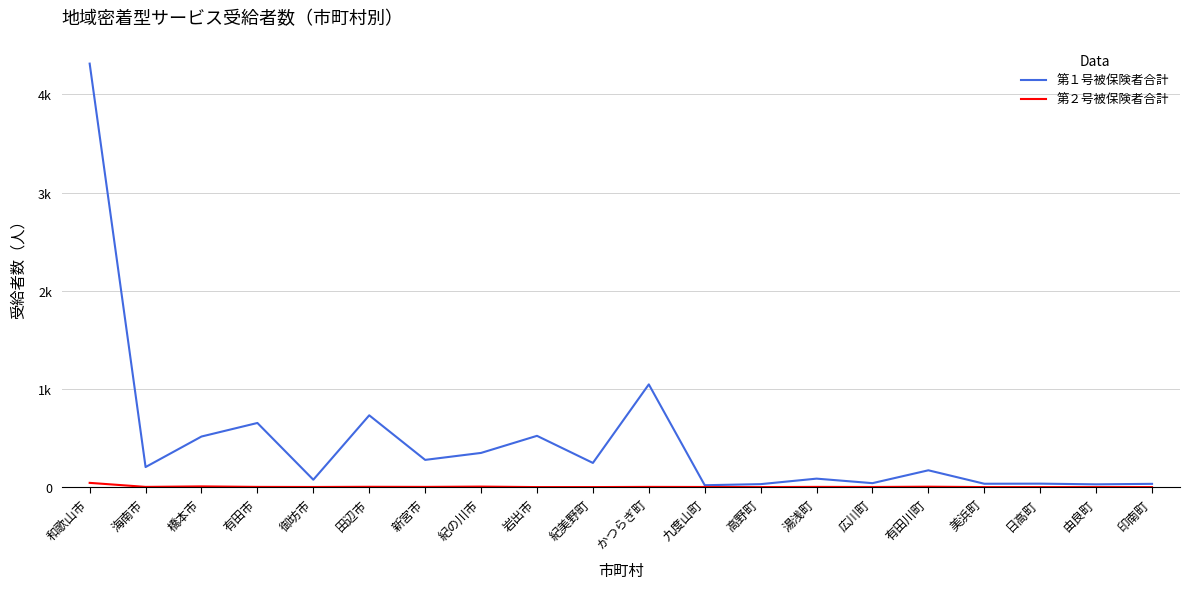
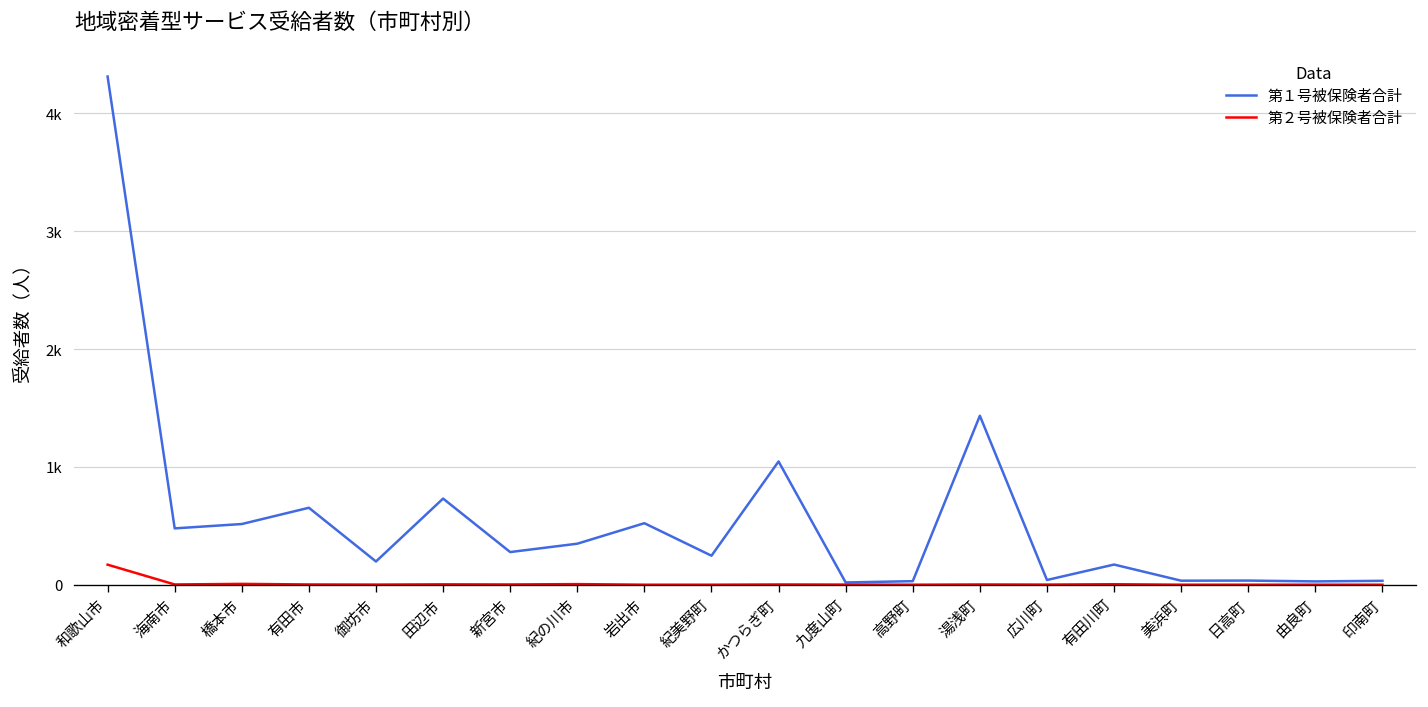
  {
    "第１号被保険者合計": {
      "和歌山市": 4300,
-     "海南市": 200,
+     "海南市": 500,
      "橋本市": 500,
      "有田市": 700,
-     "御坊市": 100,
+     "御坊市": 200,
      "田辺市": 700,
      "新宮市": 300,
      "紀の川市": 300,
      "岩出市": 500,
      "紀美野町": 200,
      "かつらぎ町": 1000,
      "高野町": 0,
-     "湯浅町": 100,
+     "湯浅町": 1400,
      "広川町": 0,
      "有田川町": 200,
      "美浜町": 0,
      "日高町": 0,
      "由良町": 0,
      "印南町": 0
    },
    "第２号被保険者合計": {
-     "和歌山市": 0,
+     "和歌山市": 200,
      "海南市": 0,
      "橋本市": 0,
      "有田市": 0,
      "御坊市": 0,
      "田辺市": 0,
      "新宮市": 0,
      "紀の川市": 0,
      "岩出市": 0,
      "紀美野町": 0,
      "かつらぎ町": 0,
      "高野町": 0,
      "湯浅町": 0,
      "広川町": 0,
      "有田川町": 0,
      "美浜町": 0,
      "日高町": 0,
      "由良町": 0,
      "印南町": 0
    }
  }
